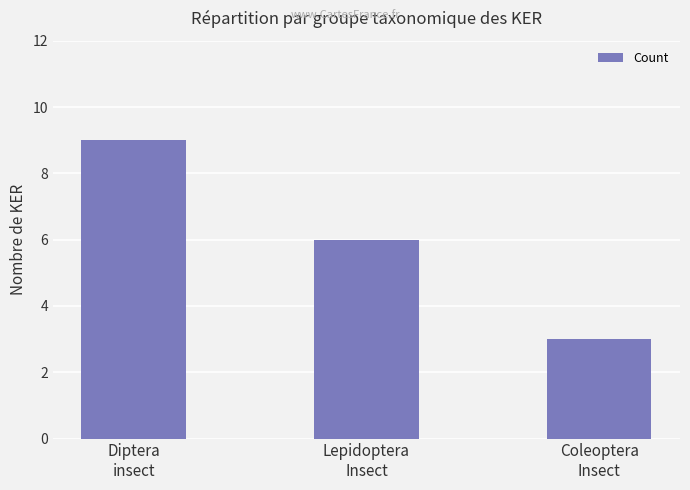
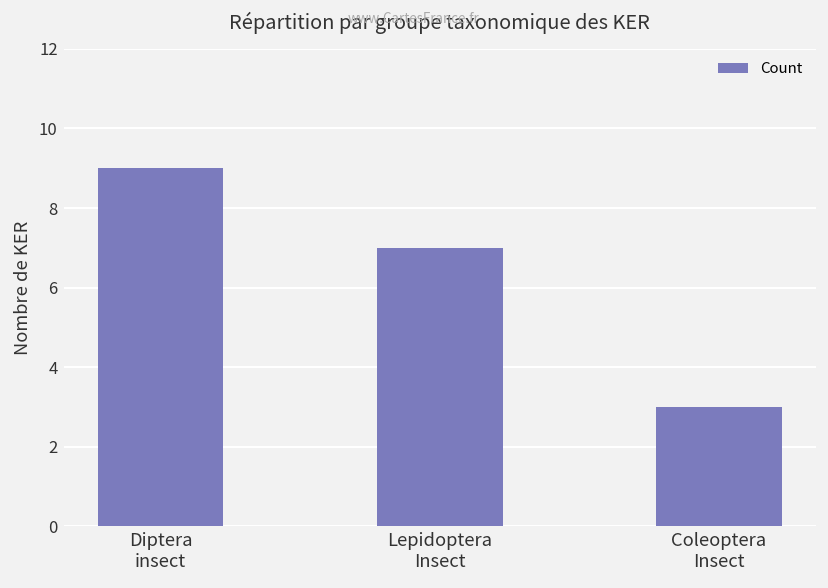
  {
    "Diptera insect": 9,
-   "Lepidoptera Insect": 6,
+   "Lepidoptera Insect": 7,
    "Coleoptera Insect": 3
  }
